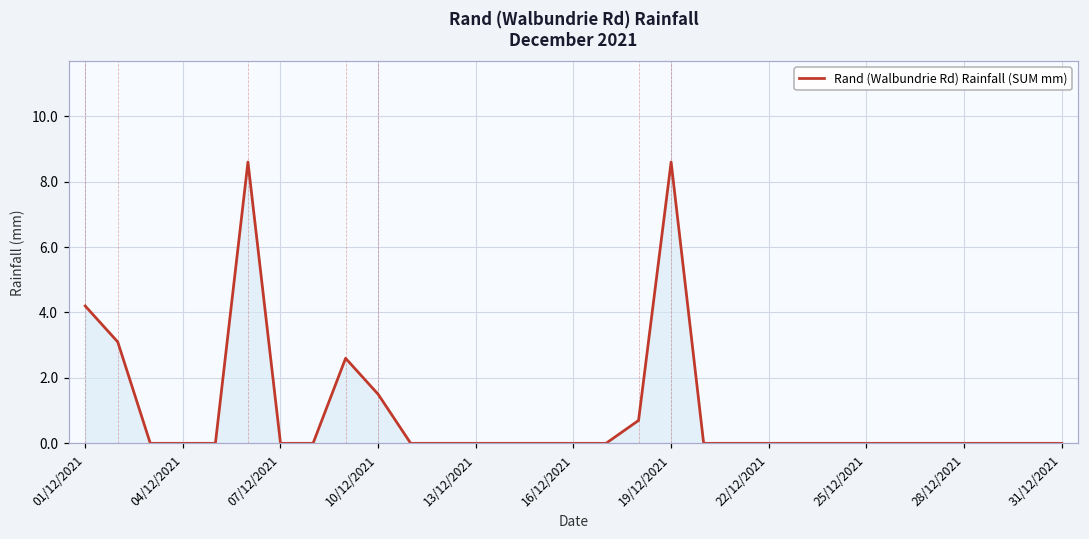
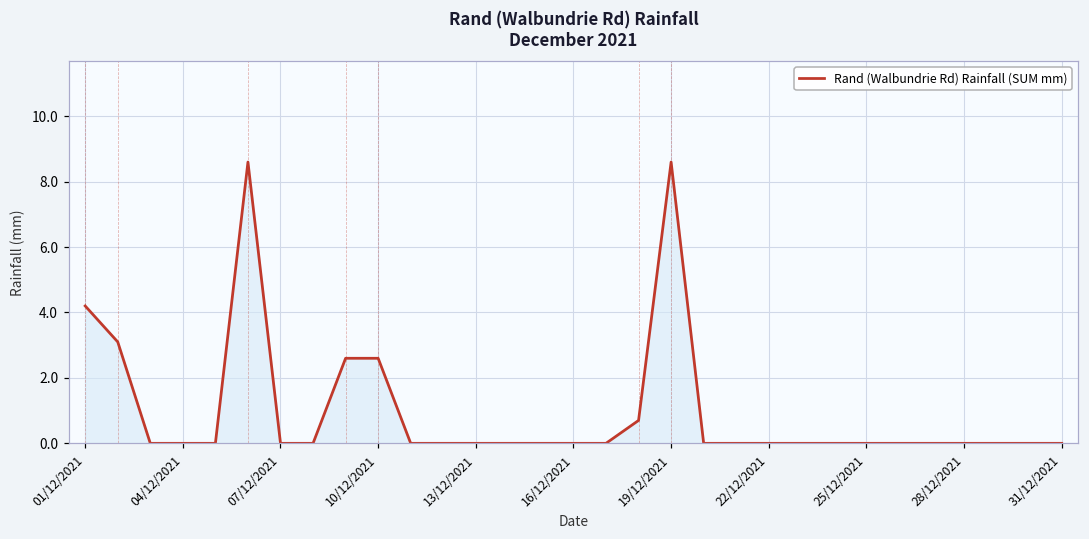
  {
    "01/12/2021": 4.2,
    "04/12/2021": 0.0,
    "07/12/2021": 0.0,
-   "10/12/2021": 1.5,
+   "10/12/2021": 2.6,
    "13/12/2021": 0.0,
    "16/12/2021": 0.0,
    "19/12/2021": 8.6,
    "22/12/2021": 0.0,
    "25/12/2021": 0.0,
    "28/12/2021": 0.0,
    "31/12/2021": 0.0
  }
